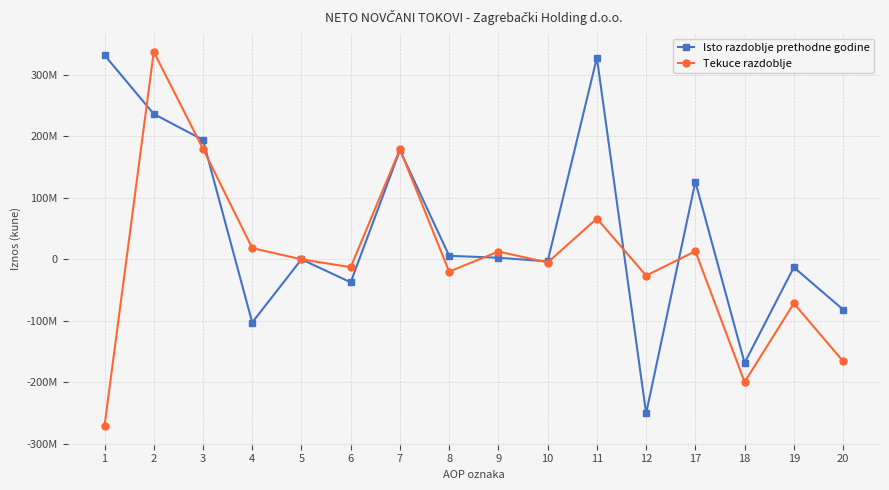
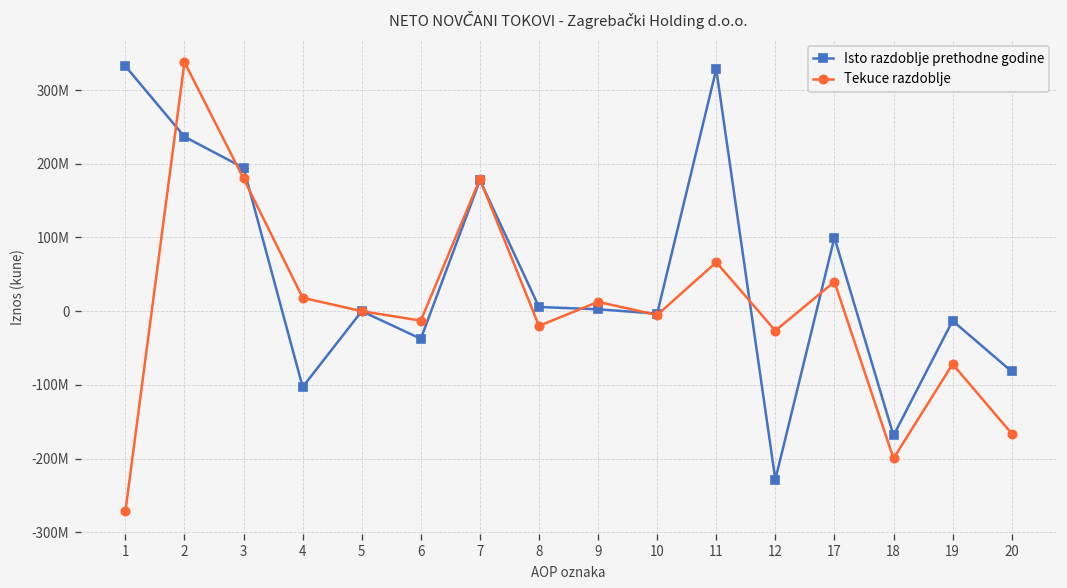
  {
    "Isto razdoblje prethodne godine": {
      "1": 330000000,
      "2": 240000000,
      "3": 190000000,
      "4": -100000000,
      "6": -40000000,
      "8": 10000000,
      "9": 0,
      "11": 330000000,
-     "12": -250000000,
-     "17": 130000000,
+     "12": -230000000,
+     "17": 100000000,
      "18": -170000000,
      "19": -10000000,
      "20": -80000000
    },
    "Tekuce razdoblje": {
      "1": -270000000,
      "2": 340000000,
      "3": 180000000,
      "4": 20000000,
      "6": -10000000,
      "8": -20000000,
      "9": 10000000,
      "11": 70000000,
      "12": -30000000,
-     "17": 10000000,
+     "17": 40000000,
      "18": -200000000,
      "19": -70000000,
      "20": -170000000
    }
  }
